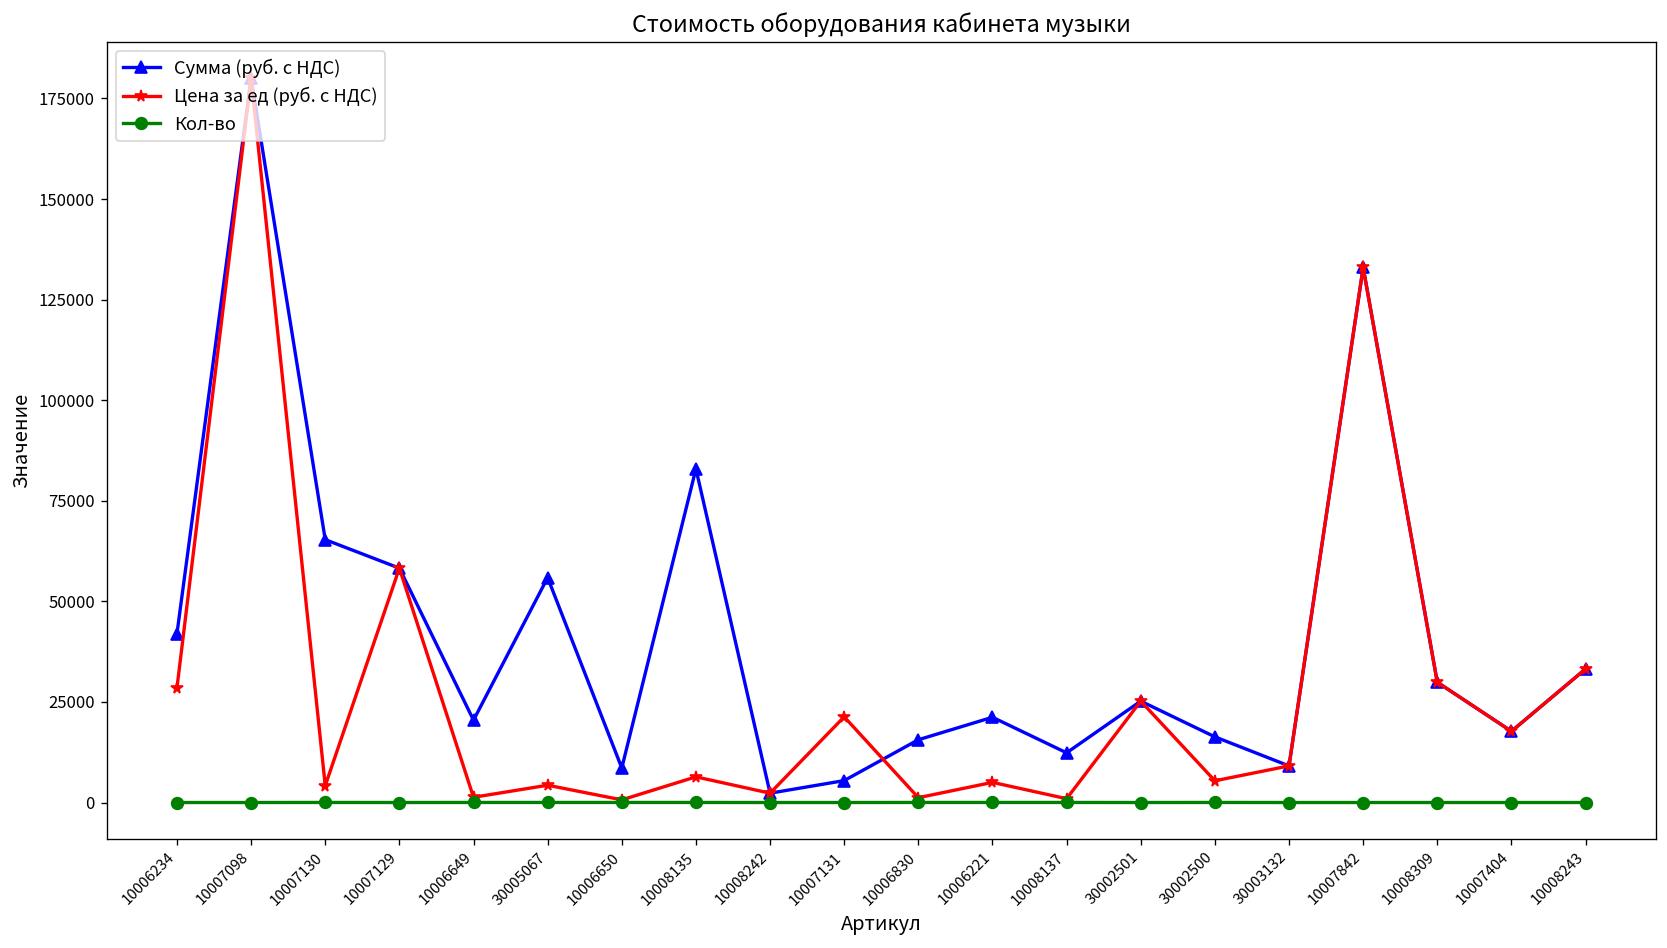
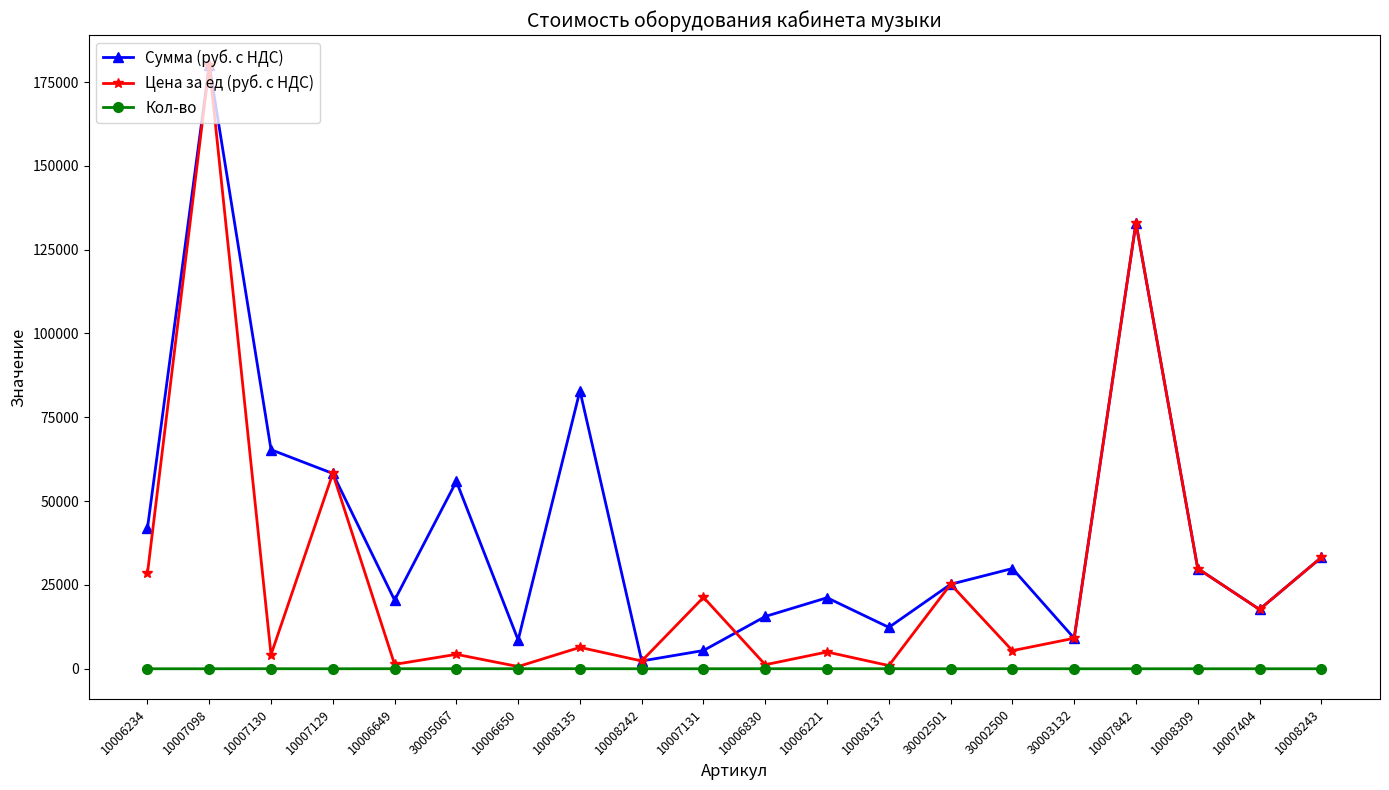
  {
    "Сумма (руб. с НДС)": {
      "10006234": 42000,
      "10007130": 65000,
      "10006649": 20000,
      "30005067": 56000,
      "10006650": 9000,
      "10008135": 83000,
      "10007131": 5000,
      "10006830": 16000,
      "10006221": 21000,
      "10008137": 12000,
-     "30002500": 16000
+     "30002500": 30000
    },
    "Цена за ед (руб. с НДС)": {
      "10006234": 29000,
      "10007130": 4000,
      "10006649": 1000,
      "30005067": 4000,
      "10008135": 6000,
      "10007131": 21000,
      "10006830": 1000,
      "10006221": 5000,
      "10008137": 1000,
      "30002500": 5000
    },
    "Кол-во": {
      "10006234": 0,
      "10007098": 0,
      "10007130": 0,
      "10007129": 0,
      "10006649": 0,
      "30005067": 0,
      "10008135": 0,
      "10008242": 0,
      "10007131": 0,
      "10006830": 0,
      "10006221": 0,
      "10008137": 0,
      "30002501": 0,
      "30002500": 0,
      "30003132": 0,
      "10007842": 0,
      "10008309": 0,
      "10007404": 0,
      "10008243": 0
    }
  }
